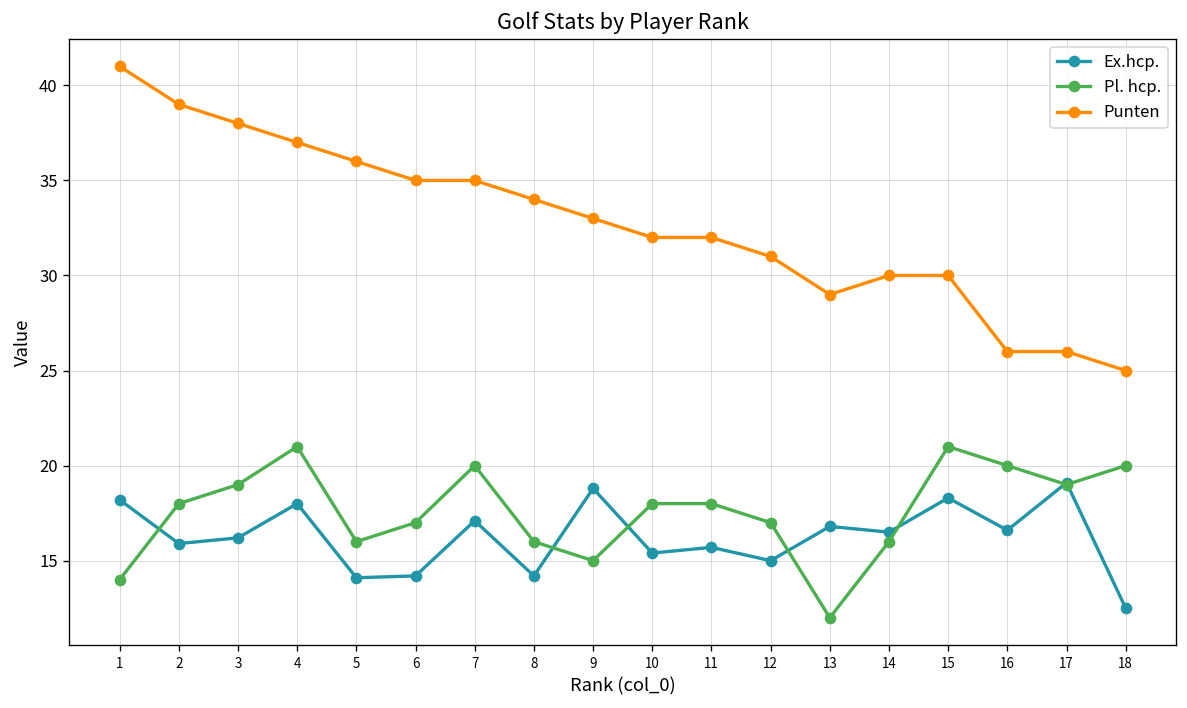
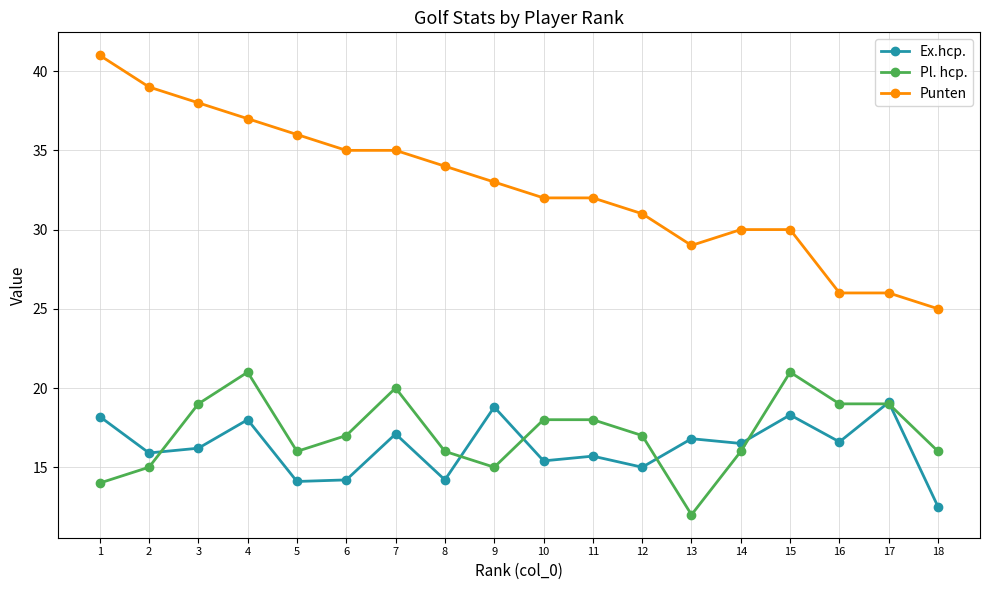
  {
    "Ex.hcp.": {
      "1": 18.2,
      "2": 16,
      "3": 16.2,
      "4": 18,
      "5": 14,
      "6": 14.2,
      "7": 17,
      "8": 14.2,
      "9": 18.8,
      "10": 15.4,
      "11": 15.7,
      "12": 15,
      "13": 16.8,
      "14": 16.5,
      "15": 18.3,
      "16": 16.6,
      "18": 12.5
    },
    "Pl. hcp.": {
      "1": 14,
-     "2": 18,
+     "2": 15,
      "3": 19,
      "4": 21,
      "5": 16,
      "6": 17,
      "7": 20,
      "8": 16,
      "9": 15,
      "10": 18,
      "11": 18,
      "12": 17,
      "13": 12,
      "14": 16,
      "15": 21,
-     "16": 20,
-     "18": 20
+     "16": 19,
+     "18": 16
    },
    "Punten": {
      "1": 41,
      "2": 39,
      "3": 38,
      "4": 37,
      "5": 36,
      "6": 35,
      "7": 35,
      "8": 34,
      "9": 33,
      "10": 32,
      "11": 32,
      "12": 31,
      "13": 29,
      "14": 30,
      "15": 30,
      "16": 26,
      "17": 26,
      "18": 25
    }
  }
